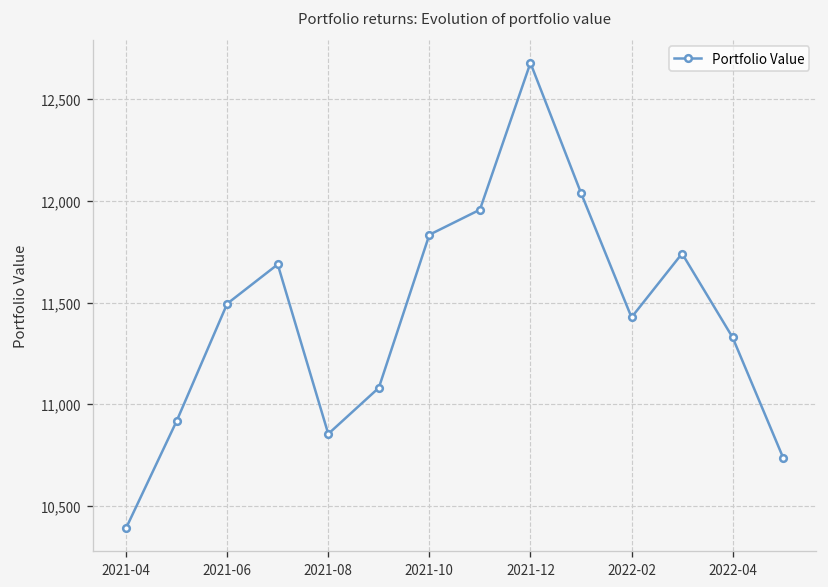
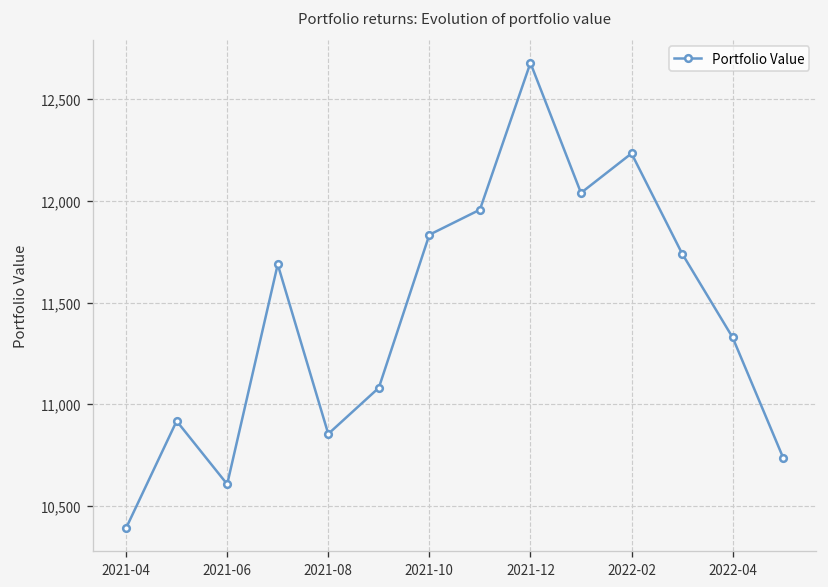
  {
    "2021-04": "10,390",
-   "2021-06": "11,490",
+   "2021-06": "10,610",
    "2021-08": "10,850",
    "2021-10": "11,830",
    "2021-12": "12,680",
-   "2022-02": "11,430",
+   "2022-02": "12,230",
    "2022-04": "11,330"
  }
